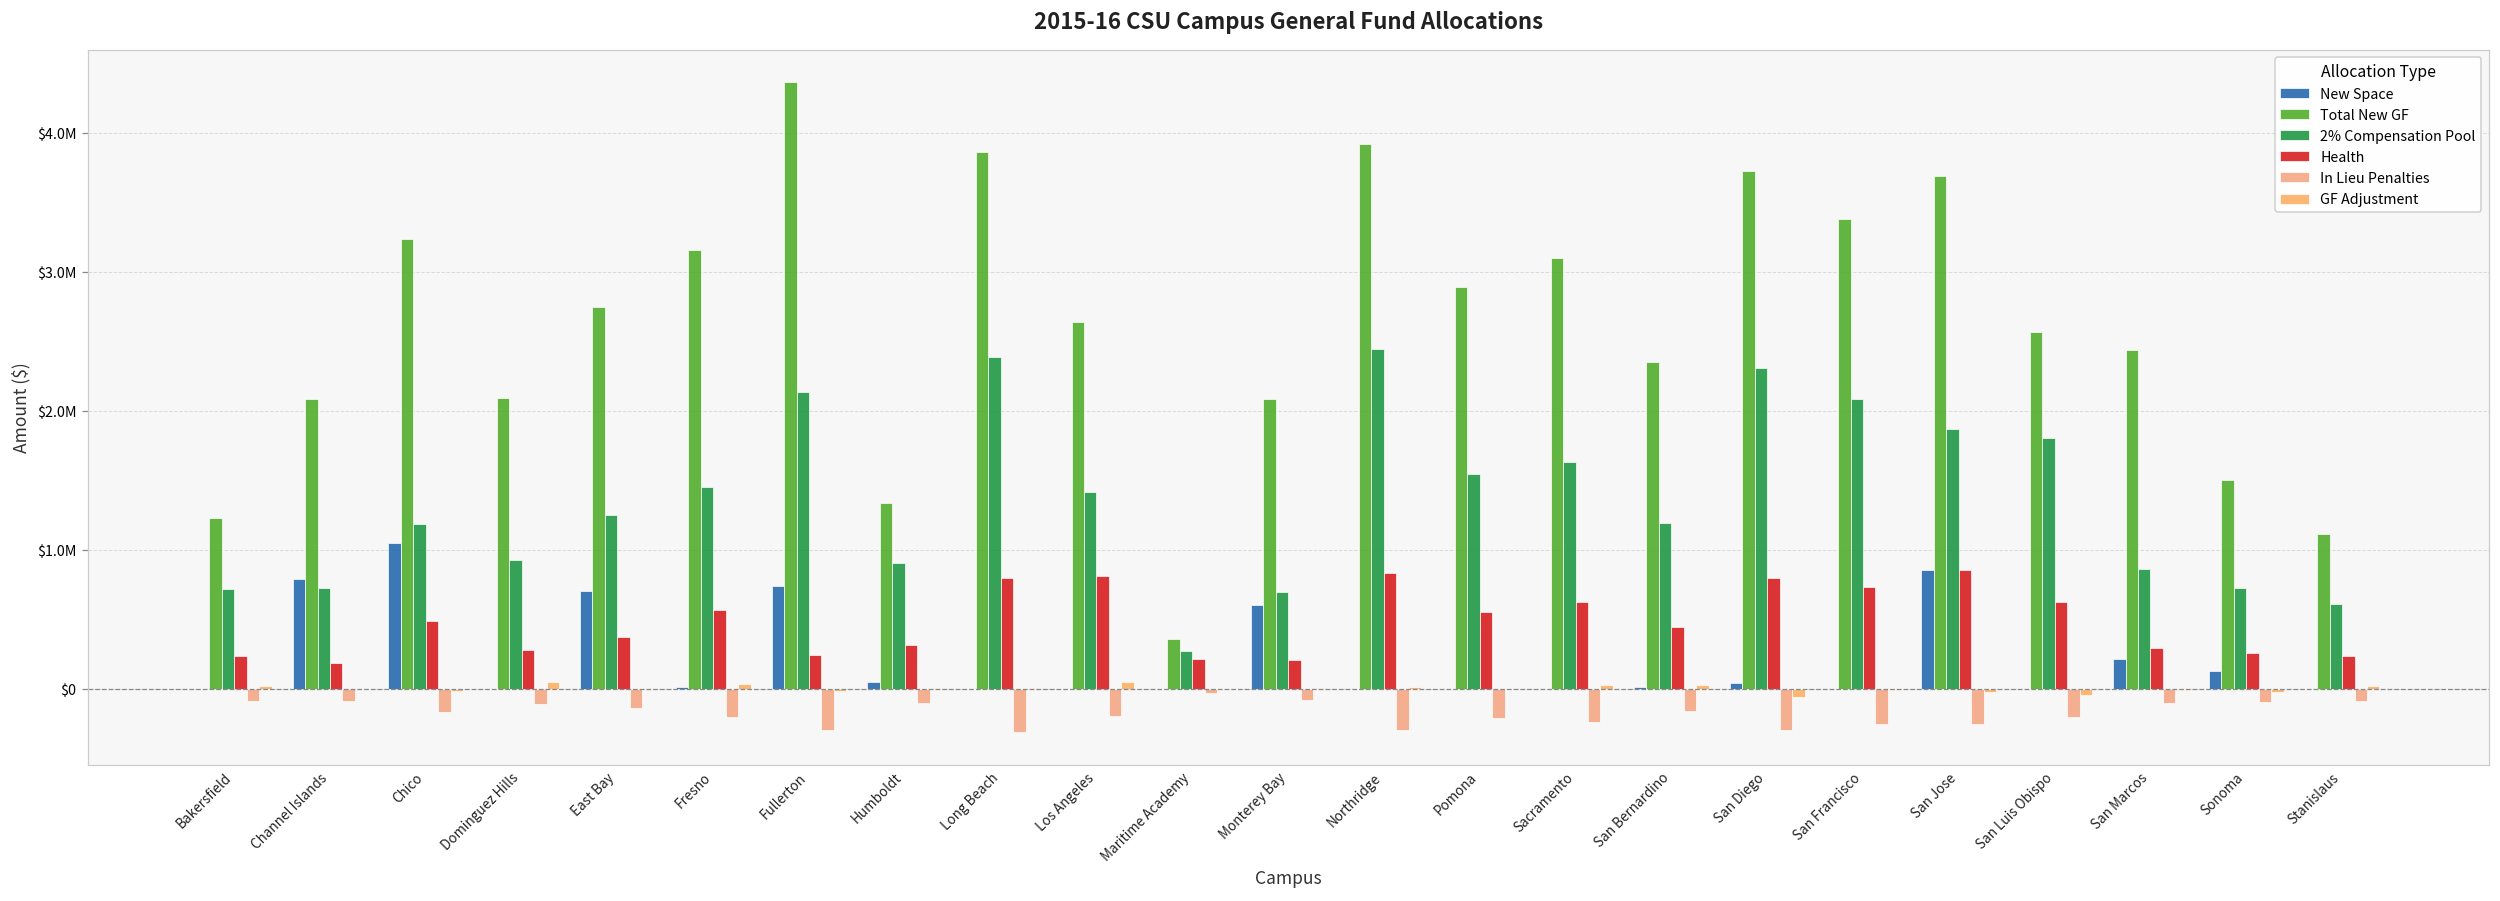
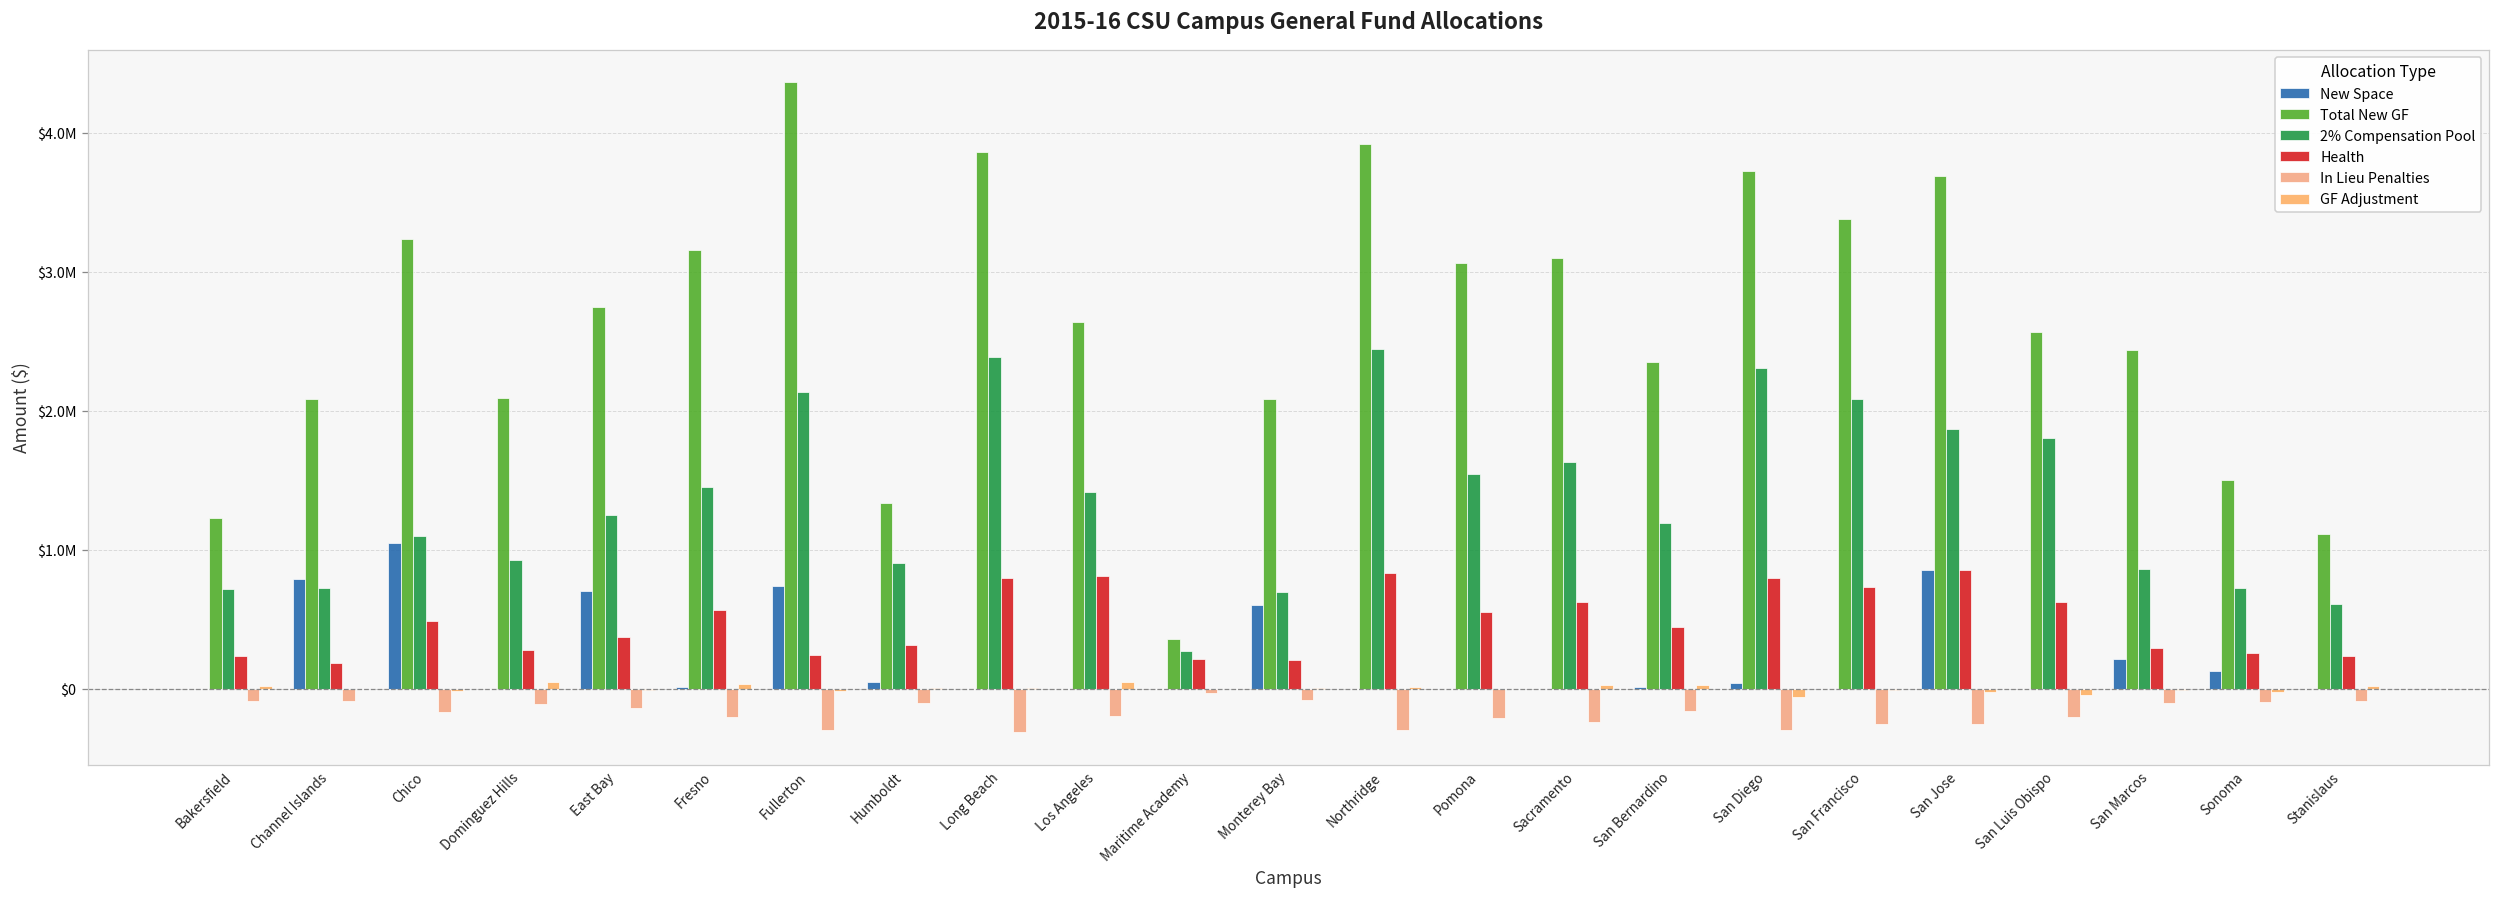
  {
    "New Space": {
      "Bakersfield": "$0",
      "Channel Islands": "$790000",
      "Chico": "$1050000",
      "Dominguez Hills": "$0",
      "East Bay": "$710000",
      "Fullerton": "$740000",
      "Humboldt": "$50000",
      "Long Beach": "$0",
      "Los Angeles": "$0",
      "Maritime Academy": "$0",
      "Monterey Bay": "$600000",
      "Northridge": "$0",
      "Pomona": "$0",
      "Sacramento": "$0",
      "San Diego": "$40000",
      "San Francisco": "$0",
      "San Jose": "$860000",
      "San Luis Obispo": "$0",
      "San Marcos": "$210000",
      "Sonoma": "$130000",
      "Stanislaus": "$0"
    },
    "Total New GF": {
      "Bakersfield": "$1230000",
      "Channel Islands": "$2090000",
      "Chico": "$3240000",
      "Dominguez Hills": "$2090000",
      "East Bay": "$2750000",
      "Fresno": "$3160000",
      "Fullerton": "$4370000",
      "Humboldt": "$1340000",
      "Long Beach": "$3870000",
      "Los Angeles": "$2640000",
      "Maritime Academy": "$360000",
      "Monterey Bay": "$2080000",
      "Northridge": "$3920000",
-     "Pomona": "$2890000",
+     "Pomona": "$3070000",
      "Sacramento": "$3100000",
      "San Bernardino": "$2350000",
      "San Diego": "$3730000",
      "San Francisco": "$3380000",
      "San Jose": "$3690000",
      "San Luis Obispo": "$2570000",
      "San Marcos": "$2440000",
      "Sonoma": "$1510000",
      "Stanislaus": "$1110000"
    },
    "2% Compensation Pool": {
      "Bakersfield": "$720000",
      "Channel Islands": "$720000",
-     "Chico": "$1190000",
+     "Chico": "$1100000",
      "Dominguez Hills": "$930000",
      "East Bay": "$1250000",
      "Fresno": "$1450000",
      "Fullerton": "$2130000",
      "Humboldt": "$900000",
      "Long Beach": "$2390000",
      "Los Angeles": "$1420000",
      "Maritime Academy": "$270000",
      "Monterey Bay": "$700000",
      "Northridge": "$2440000",
      "Pomona": "$1550000",
      "Sacramento": "$1630000",
      "San Bernardino": "$1190000",
      "San Diego": "$2310000",
      "San Francisco": "$2090000",
      "San Jose": "$1870000",
      "San Luis Obispo": "$1810000",
      "San Marcos": "$860000",
      "Sonoma": "$720000",
      "Stanislaus": "$610000"
    },
    "Health": {
      "Bakersfield": "$240000",
      "Channel Islands": "$190000",
      "Chico": "$490000",
      "Dominguez Hills": "$280000",
      "East Bay": "$380000",
      "Fresno": "$570000",
      "Fullerton": "$240000",
      "Humboldt": "$310000",
      "Long Beach": "$800000",
      "Los Angeles": "$810000",
      "Maritime Academy": "$210000",
      "Monterey Bay": "$210000",
      "Northridge": "$830000",
      "Pomona": "$550000",
      "Sacramento": "$620000",
      "San Bernardino": "$440000",
      "San Diego": "$800000",
      "San Francisco": "$730000",
      "San Jose": "$850000",
      "San Luis Obispo": "$620000",
      "San Marcos": "$290000",
      "Sonoma": "$260000",
      "Stanislaus": "$240000"
    }
  }
